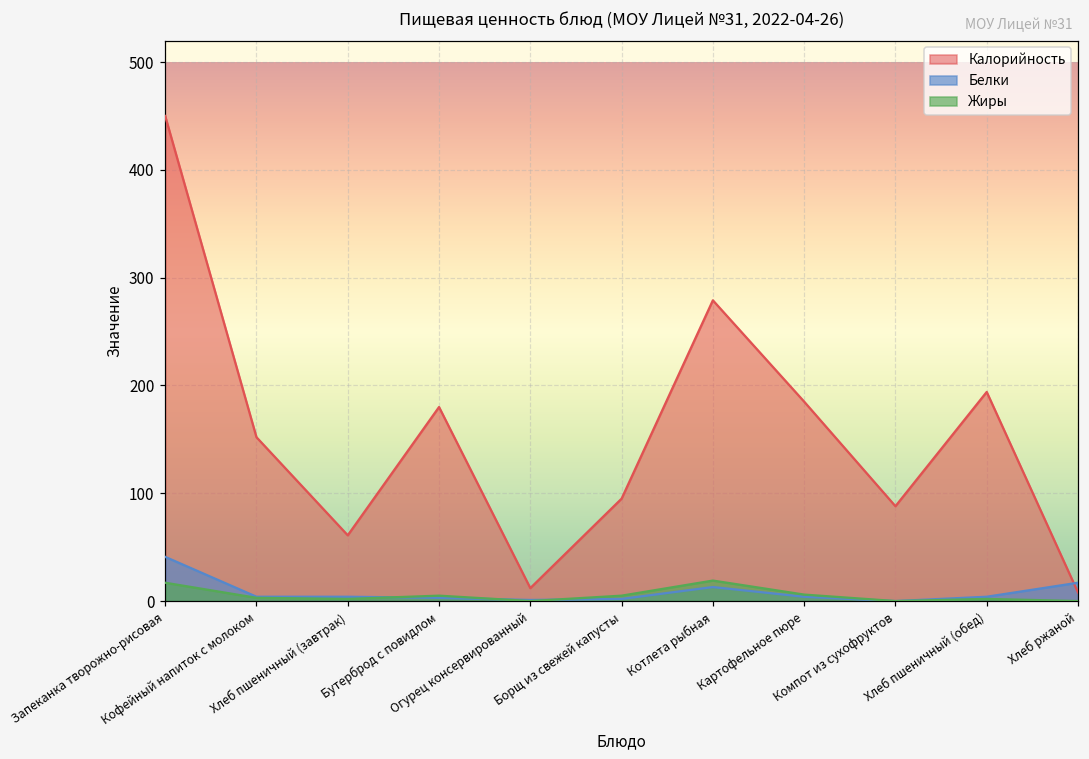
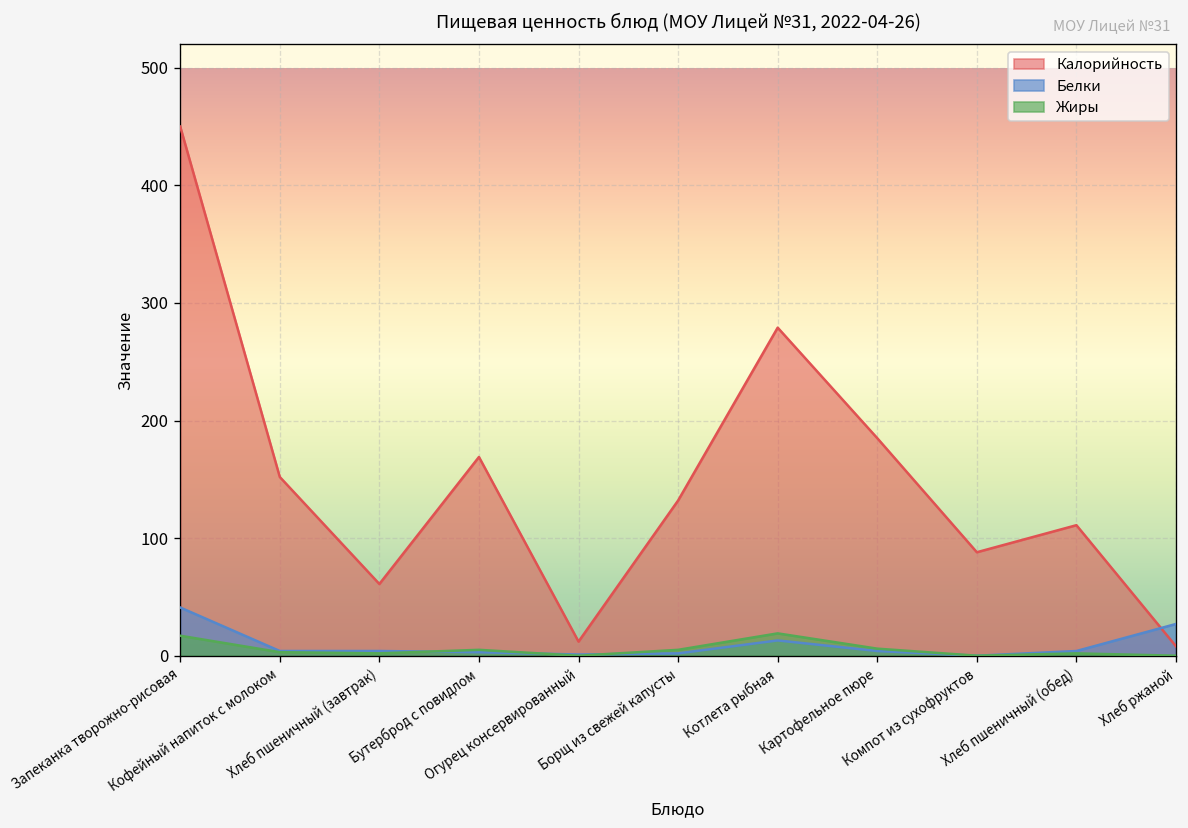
  {
    "Калорийность": {
      "Запеканка творожно-рисовая": 450,
      "Кофейный напиток с молоком": 150,
      "Хлеб пшеничный (завтрак)": 60,
-     "Бутерброд с повидлом": 180,
+     "Бутерброд с повидлом": 170,
      "Огурец консервированный": 10,
-     "Борщ из свежей капусты": 100,
+     "Борщ из свежей капусты": 130,
      "Котлета рыбная": 280,
      "Картофельное пюре": 190,
      "Компот из сухофруктов": 90,
-     "Хлеб пшеничный (обед)": 190,
+     "Хлеб пшеничный (обед)": 110,
      "Хлеб ржаной": 10
    },
    "Белки": {
      "Запеканка творожно-рисовая": 40,
      "Борщ из свежей капусты": 0,
      "Котлета рыбная": 10,
-     "Хлеб ржаной": 20
+     "Хлеб ржаной": 30
    },
    "Жиры": {
      "Запеканка творожно-рисовая": 20,
      "Борщ из свежей капусты": 10,
      "Котлета рыбная": 20,
      "Хлеб ржаной": 0
    }
  }
